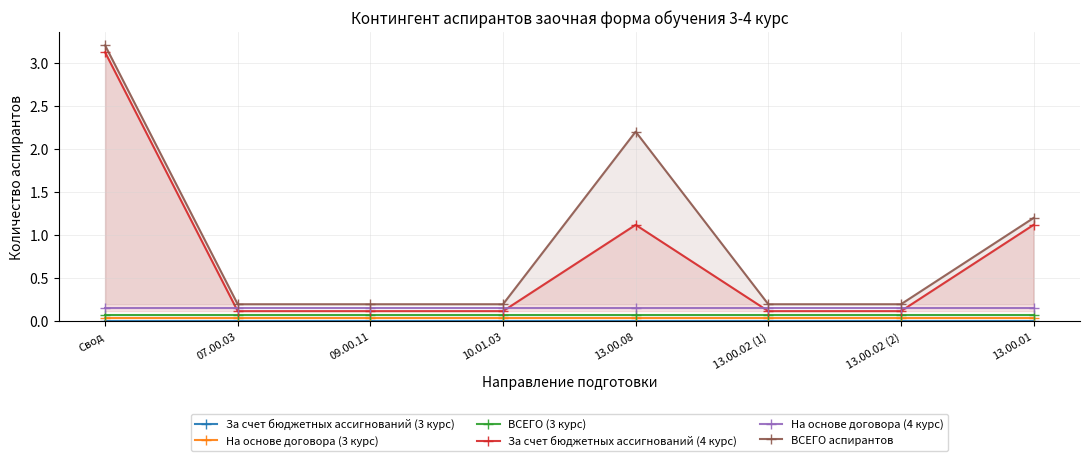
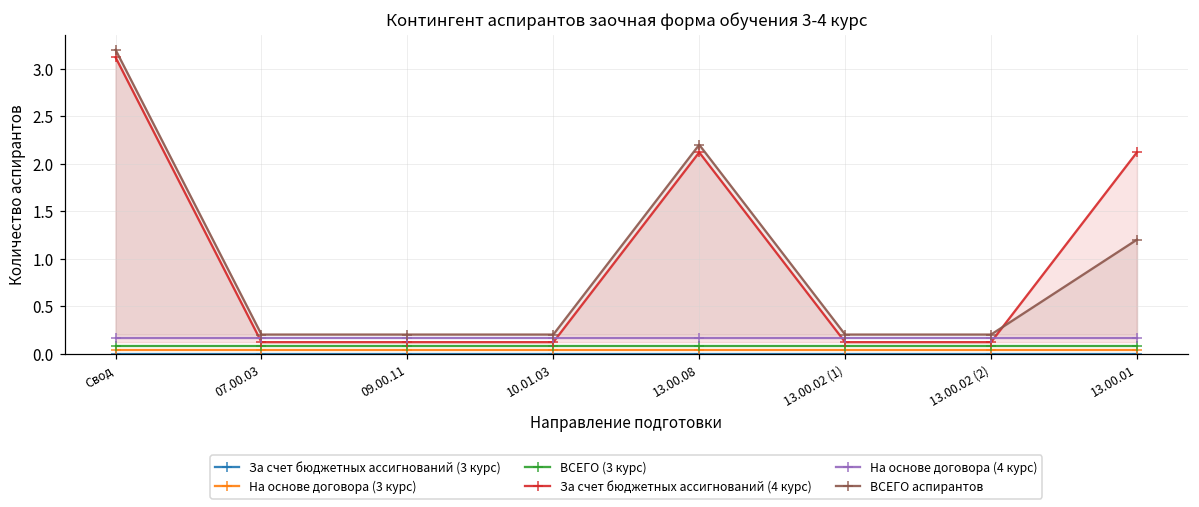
  {
    "За счет бюджетных ассигнований (3 курс)": {
      "Свод": 0.0,
      "07.00.03": 0.0,
      "09.00.11": 0.0,
      "10.01.03": 0.0,
      "13.00.08": 0.0,
      "13.00.02 (1)": 0.0,
      "13.00.02 (2)": 0.0,
      "13.00.01": 0.0
    },
    "На основе договора (3 курс)": {
      "Свод": 0.0,
      "07.00.03": 0.0,
      "09.00.11": 0.0,
      "10.01.03": 0.0,
      "13.00.08": 0.0,
      "13.00.02 (1)": 0.0,
      "13.00.02 (2)": 0.0,
      "13.00.01": 0.0
    },
    "ВСЕГО (3 курс)": {
      "Свод": 0.1,
      "07.00.03": 0.1,
      "09.00.11": 0.1,
      "10.01.03": 0.1,
      "13.00.08": 0.1,
      "13.00.02 (1)": 0.1,
      "13.00.02 (2)": 0.1,
      "13.00.01": 0.1
    },
    "За счет бюджетных ассигнований (4 курс)": {
      "Свод": 3.1,
      "07.00.03": 0.1,
      "09.00.11": 0.1,
      "10.01.03": 0.1,
-     "13.00.08": 1.1,
+     "13.00.08": 2.1,
      "13.00.02 (1)": 0.1,
      "13.00.02 (2)": 0.1,
-     "13.00.01": 1.1
+     "13.00.01": 2.1
    },
    "На основе договора (4 курс)": {
      "Свод": 0.2,
      "07.00.03": 0.2,
      "09.00.11": 0.2,
      "10.01.03": 0.2,
      "13.00.08": 0.2,
      "13.00.02 (1)": 0.2,
      "13.00.02 (2)": 0.2,
      "13.00.01": 0.2
    },
    "ВСЕГО аспирантов": {
      "Свод": 3.2,
      "07.00.03": 0.2,
      "09.00.11": 0.2,
      "10.01.03": 0.2,
      "13.00.08": 2.2,
      "13.00.02 (1)": 0.2,
      "13.00.02 (2)": 0.2,
      "13.00.01": 1.2
    }
  }
